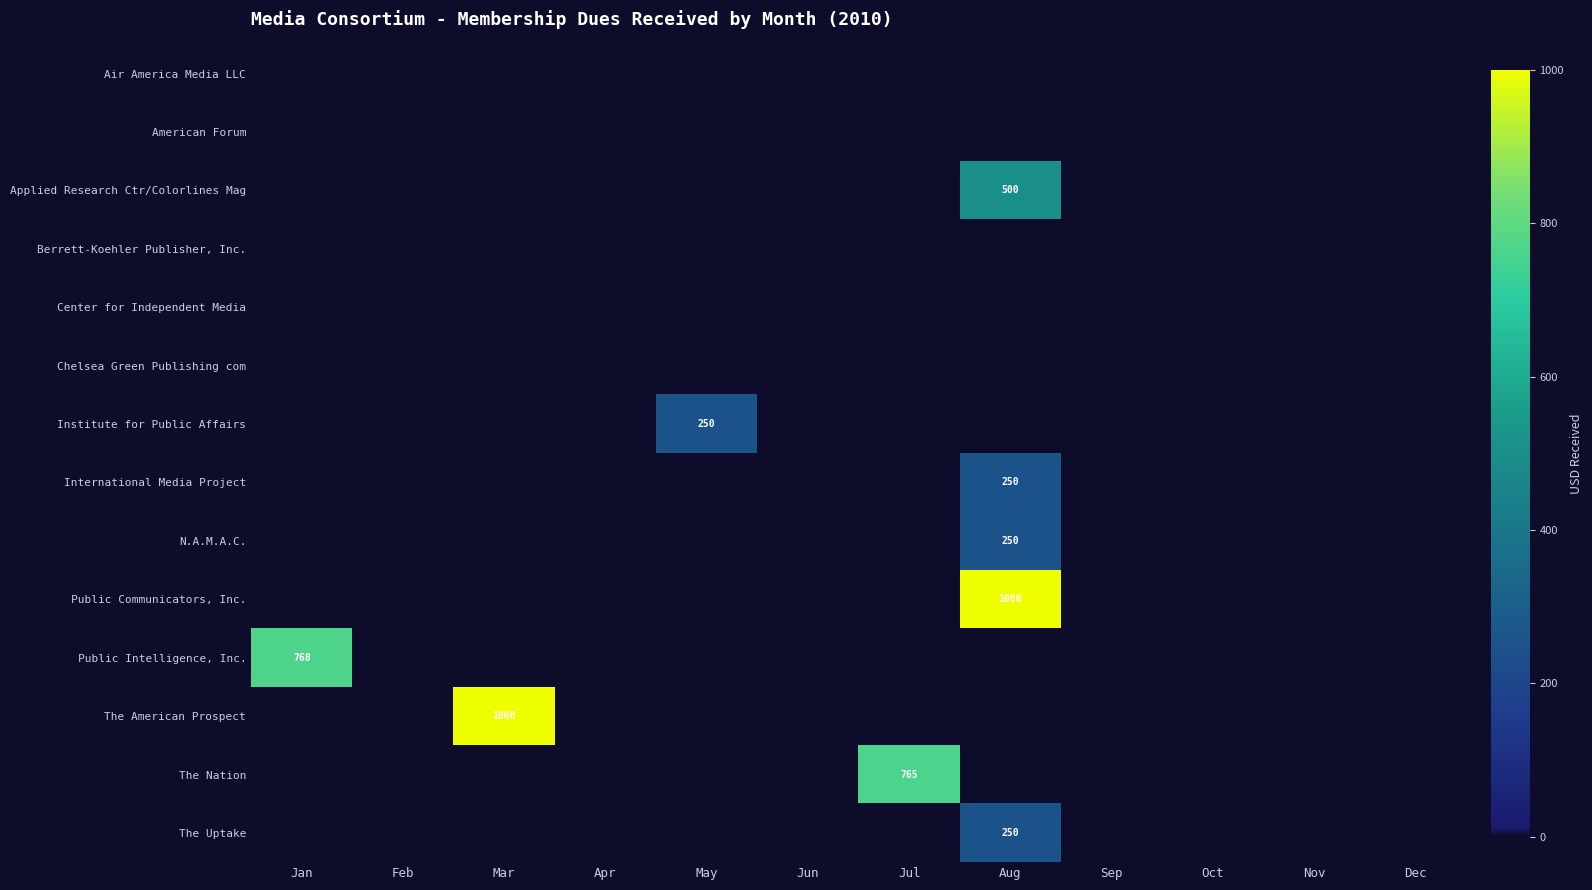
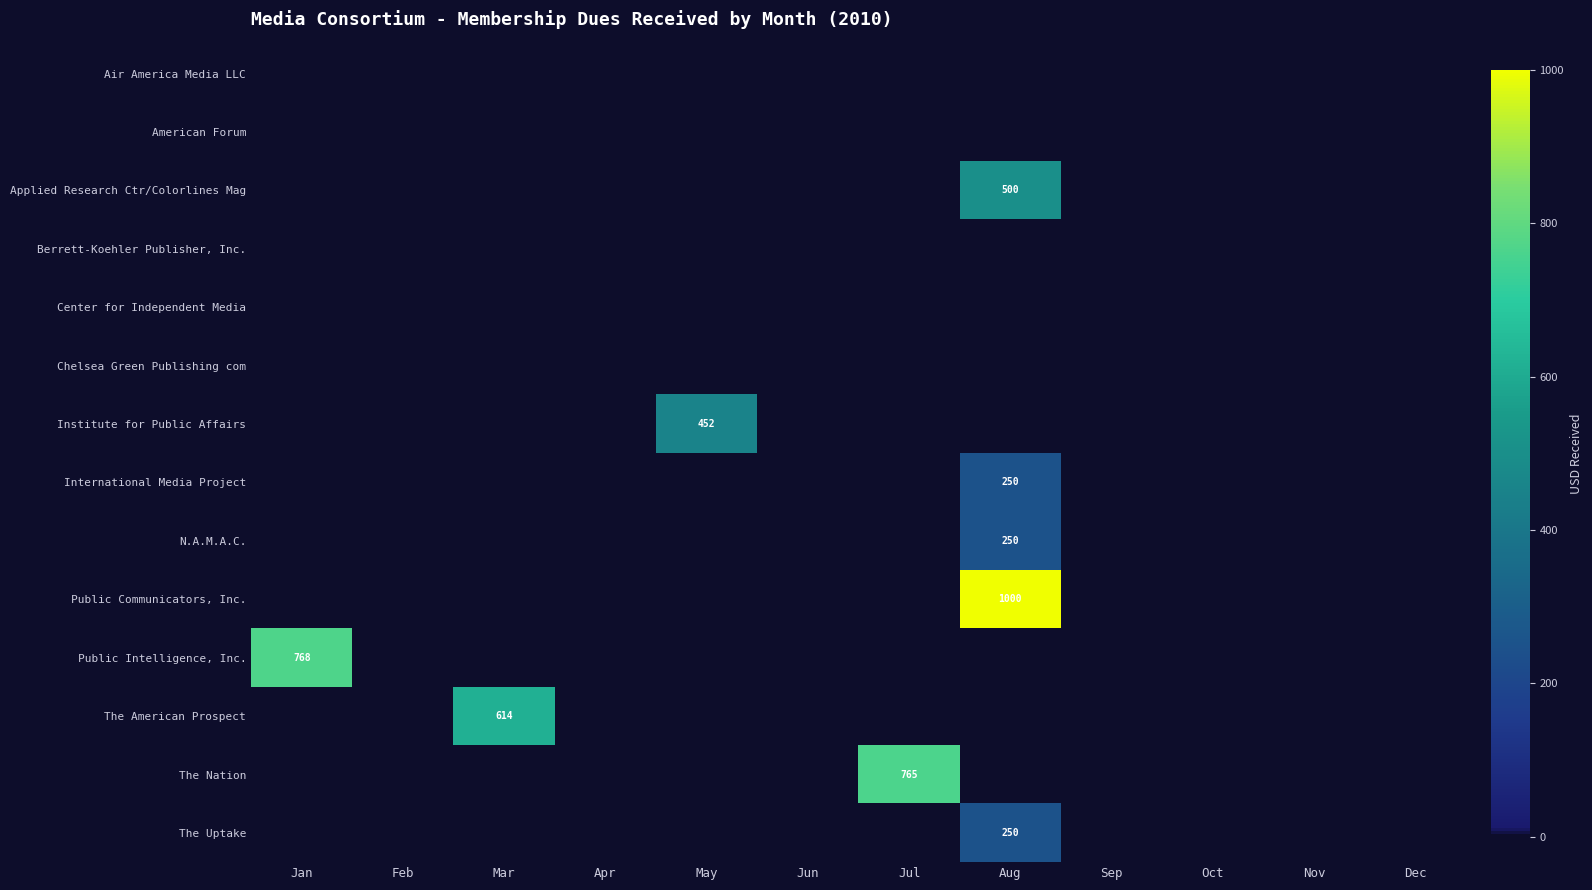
  {
    "Applied Research Ctr/Colorlines Mag": {
      "Aug": 500
    },
    "Institute for Public Affairs": {
-     "May": 250
+     "May": 452
    },
    "International Media Project": {
      "Aug": 250
    },
    "N.A.M.A.C.": {
      "Aug": 250
    },
    "Public Communicators, Inc.": {
      "Aug": 1000
    },
    "Public Intelligence, Inc.": {
      "Jan": 768
    },
    "The American Prospect": {
-     "Mar": 1000
+     "Mar": 614
    },
    "The Nation": {
      "Jul": 765
    },
    "The Uptake": {
      "Aug": 250
    }
  }
